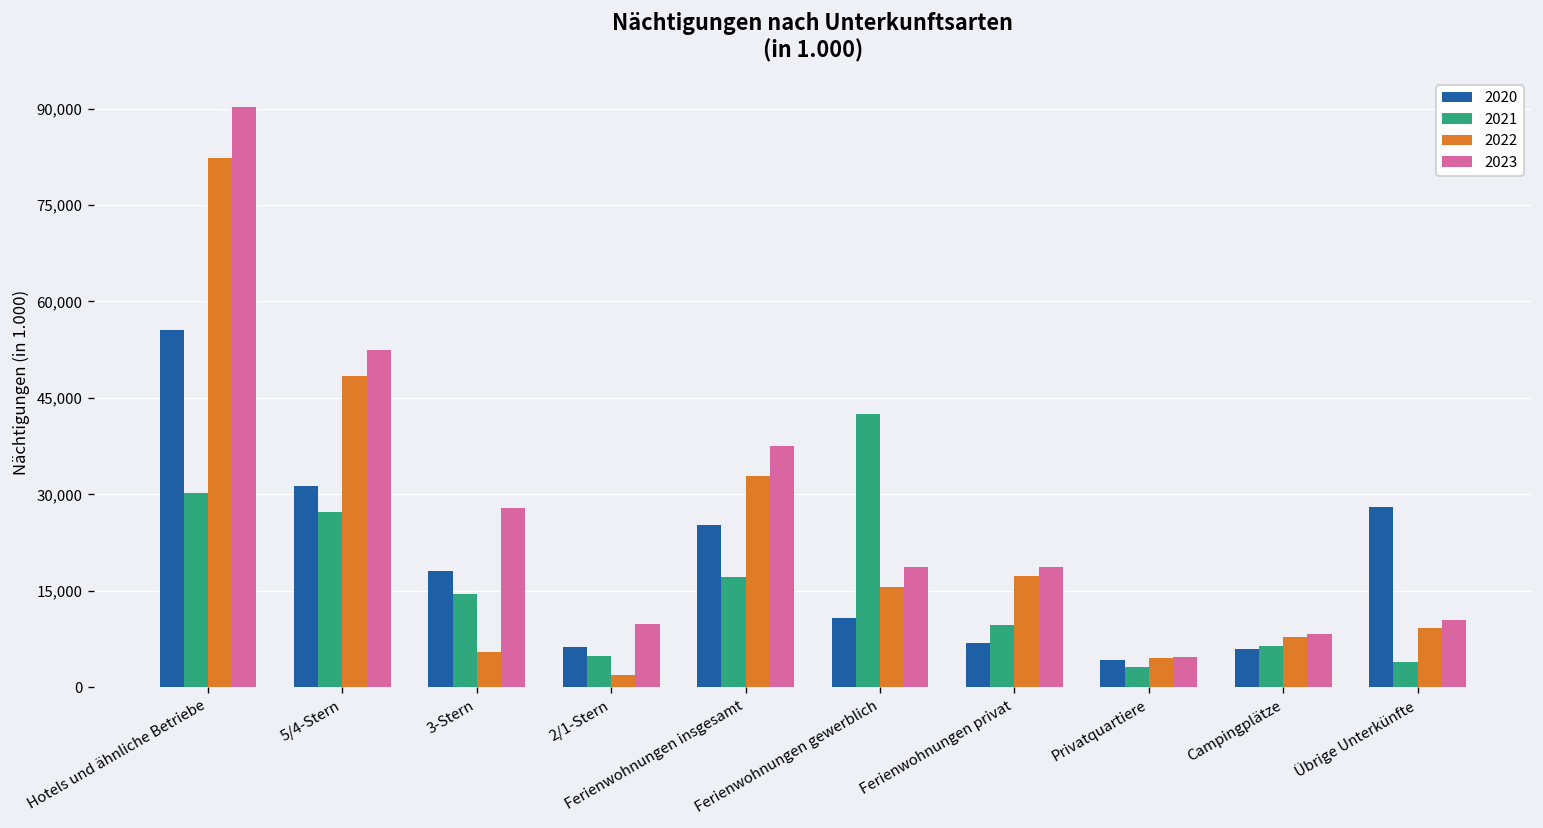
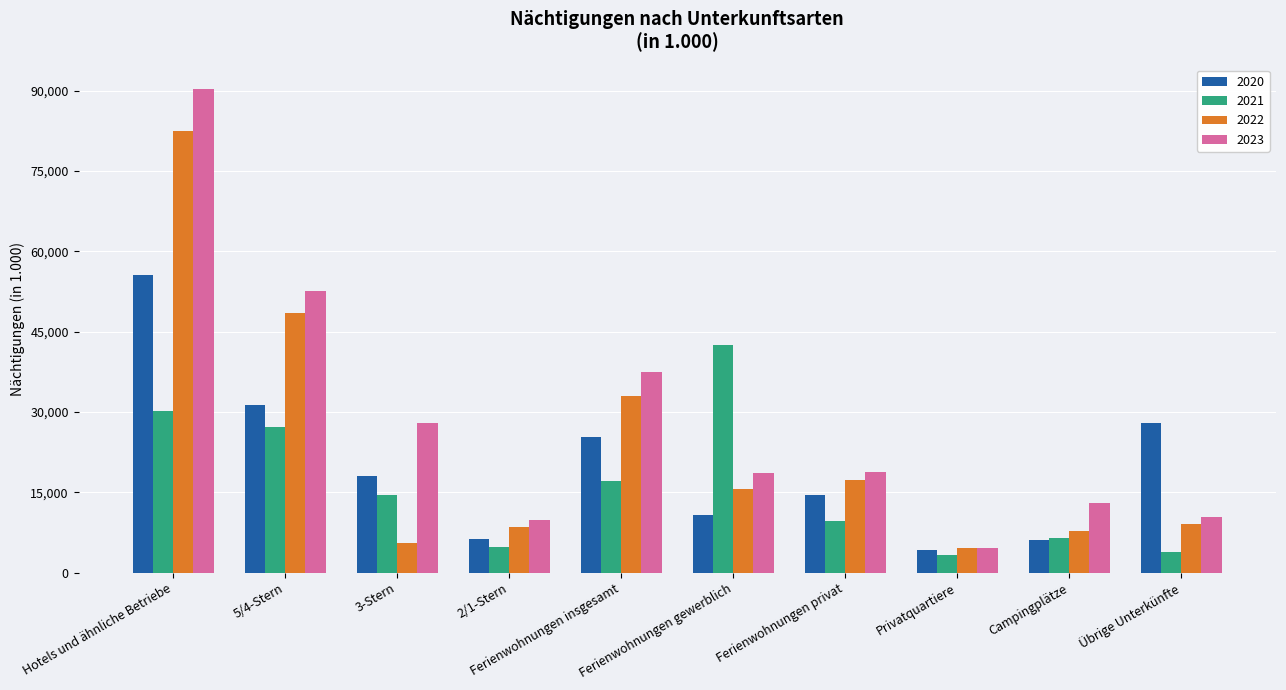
  {
    "2020": {
      "Hotels und ähnliche Betriebe": "56,000",
      "5/4-Stern": "31,000",
      "3-Stern": "18,000",
      "2/1-Stern": "6,000",
      "Ferienwohnungen insgesamt": "25,000",
      "Ferienwohnungen gewerblich": "11,000",
-     "Ferienwohnungen privat": "7,000",
+     "Ferienwohnungen privat": "15,000",
      "Privatquartiere": "4,000",
      "Campingplätze": "6,000",
      "Übrige Unterkünfte": "28,000"
    },
    "2021": {
      "Hotels und ähnliche Betriebe": "30,000",
      "5/4-Stern": "27,000",
      "3-Stern": "14,000",
      "2/1-Stern": "5,000",
      "Ferienwohnungen insgesamt": "17,000",
      "Ferienwohnungen gewerblich": "42,000",
      "Ferienwohnungen privat": "10,000",
      "Privatquartiere": "3,000",
      "Campingplätze": "6,000",
      "Übrige Unterkünfte": "4,000"
    },
    "2022": {
      "Hotels und ähnliche Betriebe": "82,000",
      "5/4-Stern": "48,000",
      "3-Stern": "5,000",
-     "2/1-Stern": "2,000",
+     "2/1-Stern": "9,000",
      "Ferienwohnungen insgesamt": "33,000",
      "Ferienwohnungen gewerblich": "16,000",
      "Ferienwohnungen privat": "17,000",
      "Privatquartiere": "5,000",
      "Campingplätze": "8,000",
      "Übrige Unterkünfte": "9,000"
    },
    "2023": {
      "Hotels und ähnliche Betriebe": "90,000",
      "5/4-Stern": "52,000",
      "3-Stern": "28,000",
      "2/1-Stern": "10,000",
      "Ferienwohnungen insgesamt": "37,000",
      "Ferienwohnungen gewerblich": "19,000",
      "Ferienwohnungen privat": "19,000",
      "Privatquartiere": "5,000",
-     "Campingplätze": "8,000",
+     "Campingplätze": "13,000",
      "Übrige Unterkünfte": "10,000"
    }
  }
